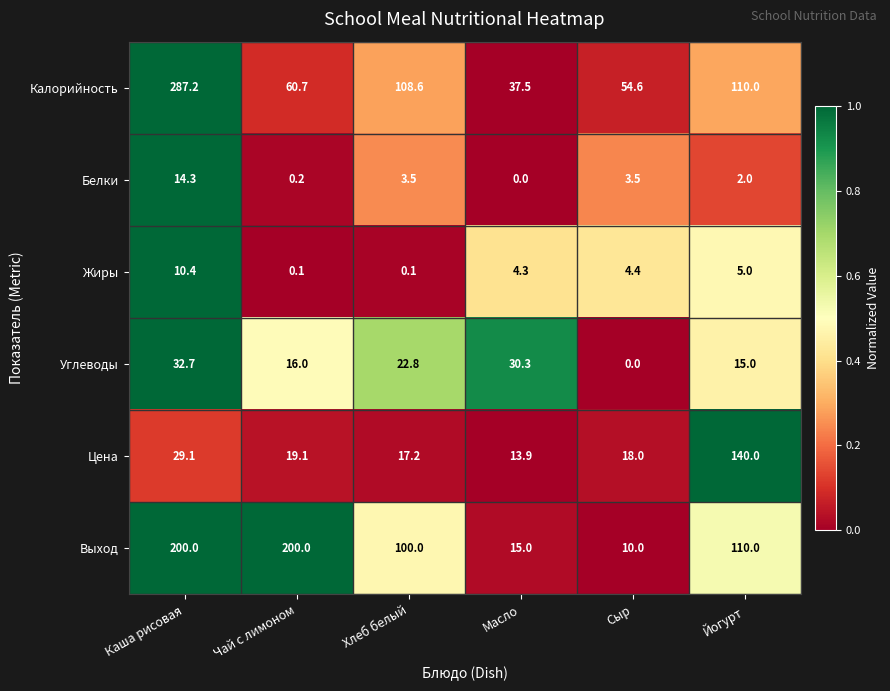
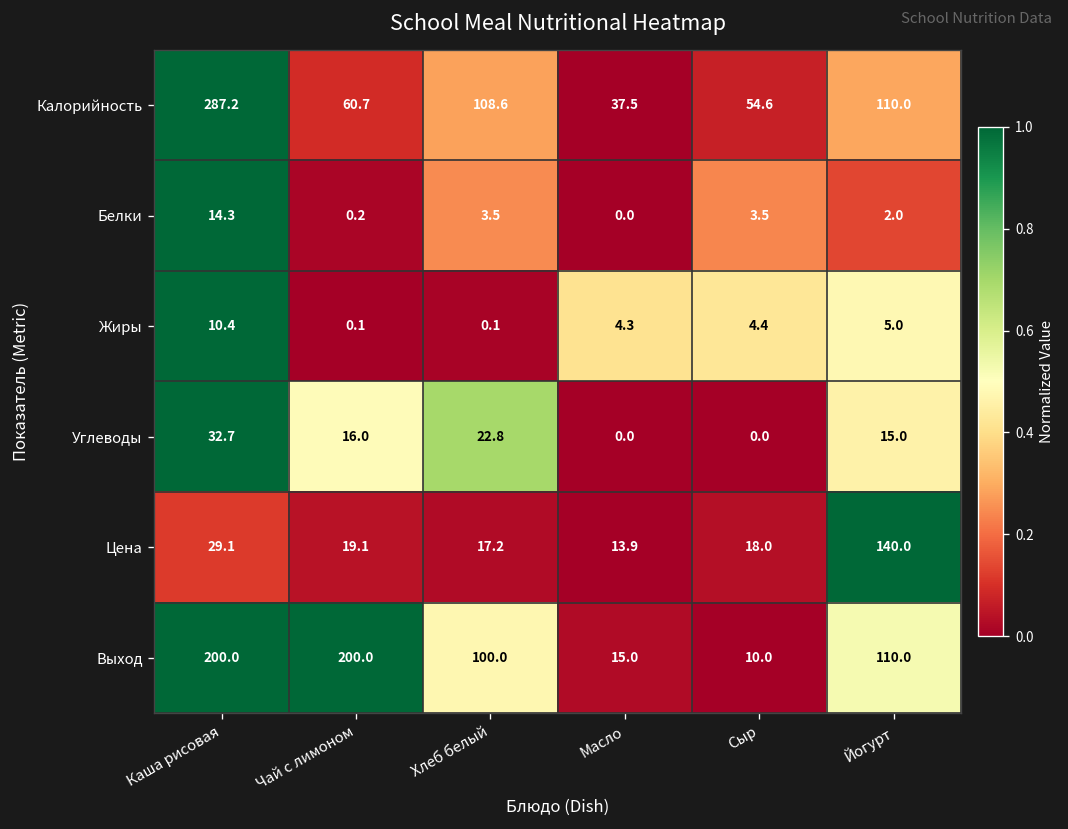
  {
    "Калорийность": {
      "Каша рисовая": 287.2,
      "Чай с лимоном": 60.7,
      "Хлеб белый": 108.6,
      "Масло": 37.5,
      "Сыр": 54.6,
      "Йогурт": 110.0
    },
    "Белки": {
      "Каша рисовая": 14.3,
      "Чай с лимоном": 0.2,
      "Хлеб белый": 3.5,
      "Масло": 0.0,
      "Сыр": 3.5,
      "Йогурт": 2.0
    },
    "Жиры": {
      "Каша рисовая": 10.4,
      "Чай с лимоном": 0.1,
      "Хлеб белый": 0.1,
      "Масло": 4.3,
      "Сыр": 4.4,
      "Йогурт": 5.0
    },
    "Углеводы": {
      "Каша рисовая": 32.7,
      "Чай с лимоном": 16.0,
      "Хлеб белый": 22.8,
-     "Масло": 30.3,
+     "Масло": 0.0,
      "Сыр": 0.0,
      "Йогурт": 15.0
    },
    "Цена": {
      "Каша рисовая": 29.1,
      "Чай с лимоном": 19.1,
      "Хлеб белый": 17.2,
      "Масло": 13.9,
      "Сыр": 18.0,
      "Йогурт": 140.0
    },
    "Выход": {
      "Каша рисовая": 200.0,
      "Чай с лимоном": 200.0,
      "Хлеб белый": 100.0,
      "Масло": 15.0,
      "Сыр": 10.0,
      "Йогурт": 110.0
    }
  }
